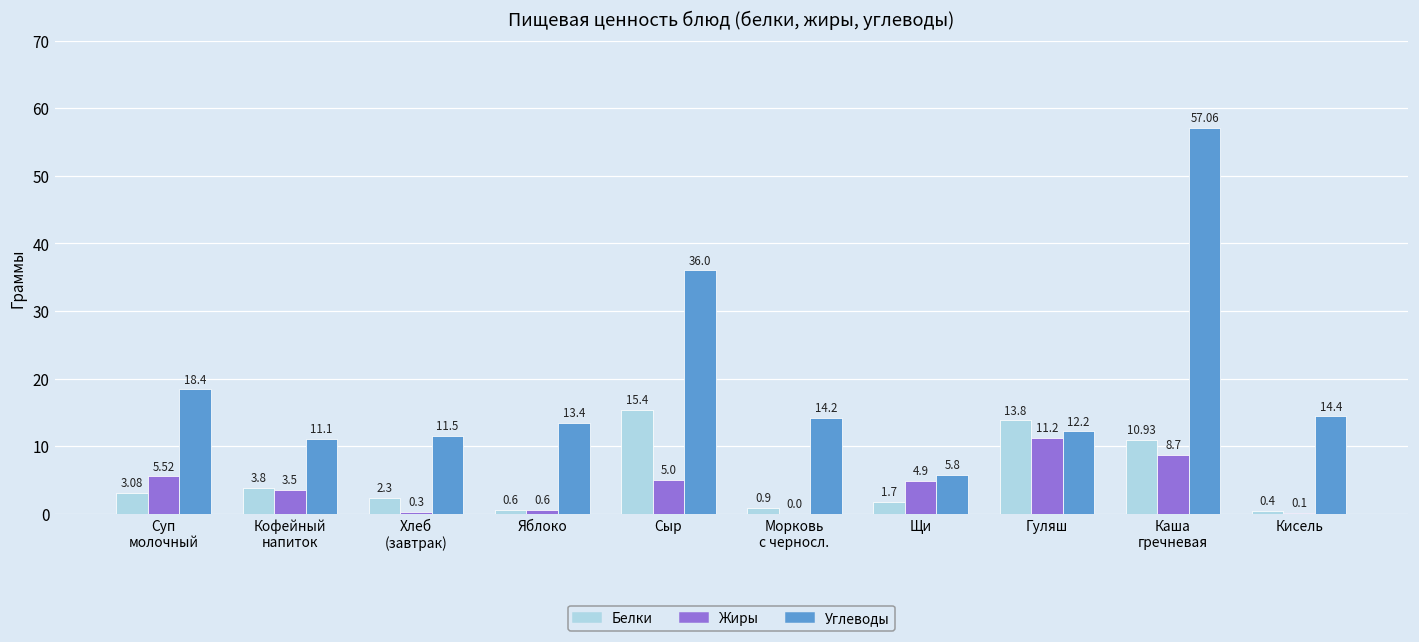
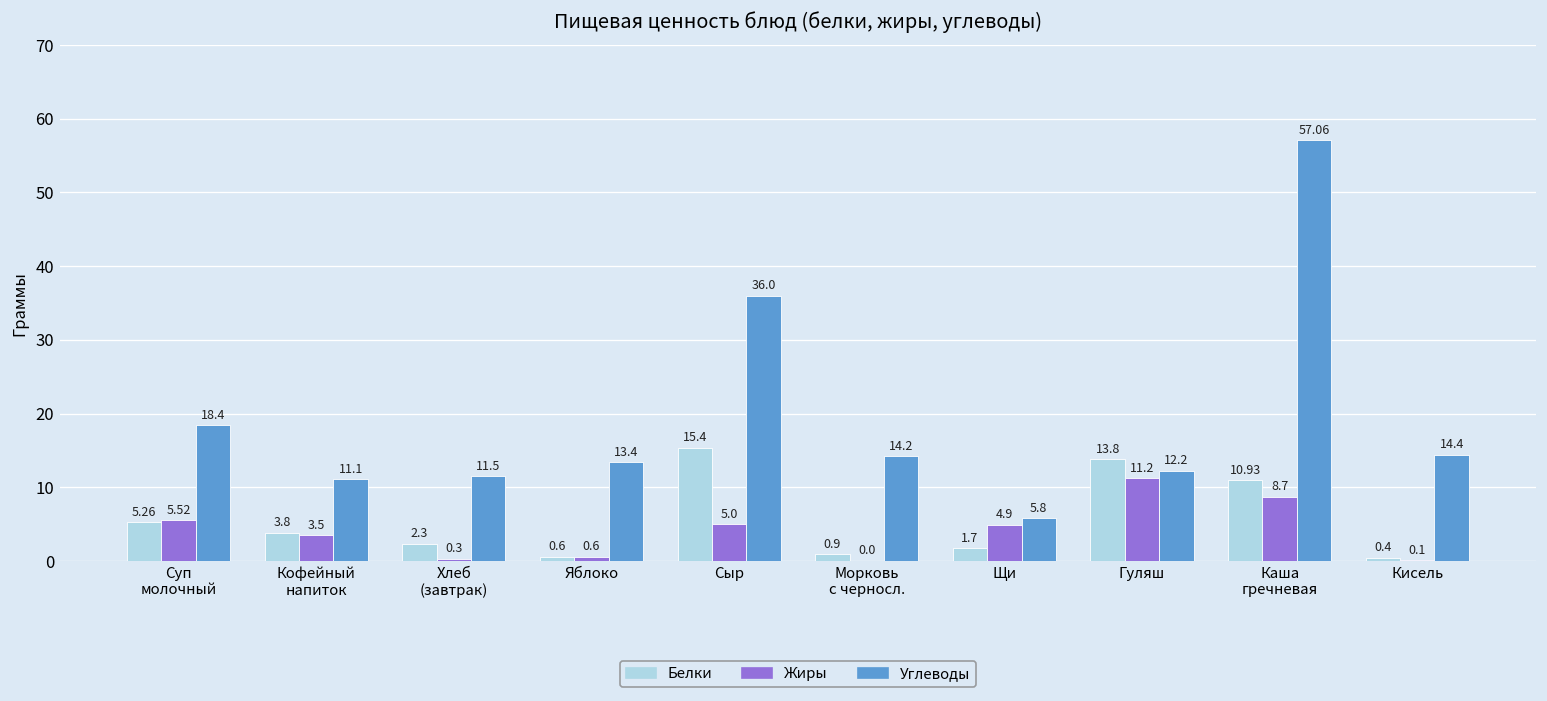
  {
    "Белки": {
-     "Суп молочный": 3.08,
+     "Суп молочный": 5.26,
      "Кофейный напиток": 3.8,
      "Хлеб (завтрак)": 2.3,
      "Яблоко": 0.6,
      "Сыр": 15.4,
      "Морковь с черносл.": 0.9,
      "Щи": 1.7,
      "Гуляш": 13.8,
      "Каша гречневая": 10.93,
      "Кисель": 0.4
    },
    "Жиры": {
      "Суп молочный": 5.52,
      "Кофейный напиток": 3.5,
      "Хлеб (завтрак)": 0.3,
      "Яблоко": 0.6,
      "Сыр": 5.0,
      "Морковь с черносл.": 0.0,
      "Щи": 4.9,
      "Гуляш": 11.2,
      "Каша гречневая": 8.7,
      "Кисель": 0.1
    },
    "Углеводы": {
      "Суп молочный": 18.4,
      "Кофейный напиток": 11.1,
      "Хлеб (завтрак)": 11.5,
      "Яблоко": 13.4,
      "Сыр": 36.0,
      "Морковь с черносл.": 14.2,
      "Щи": 5.8,
      "Гуляш": 12.2,
      "Каша гречневая": 57.06,
      "Кисель": 14.4
    }
  }
